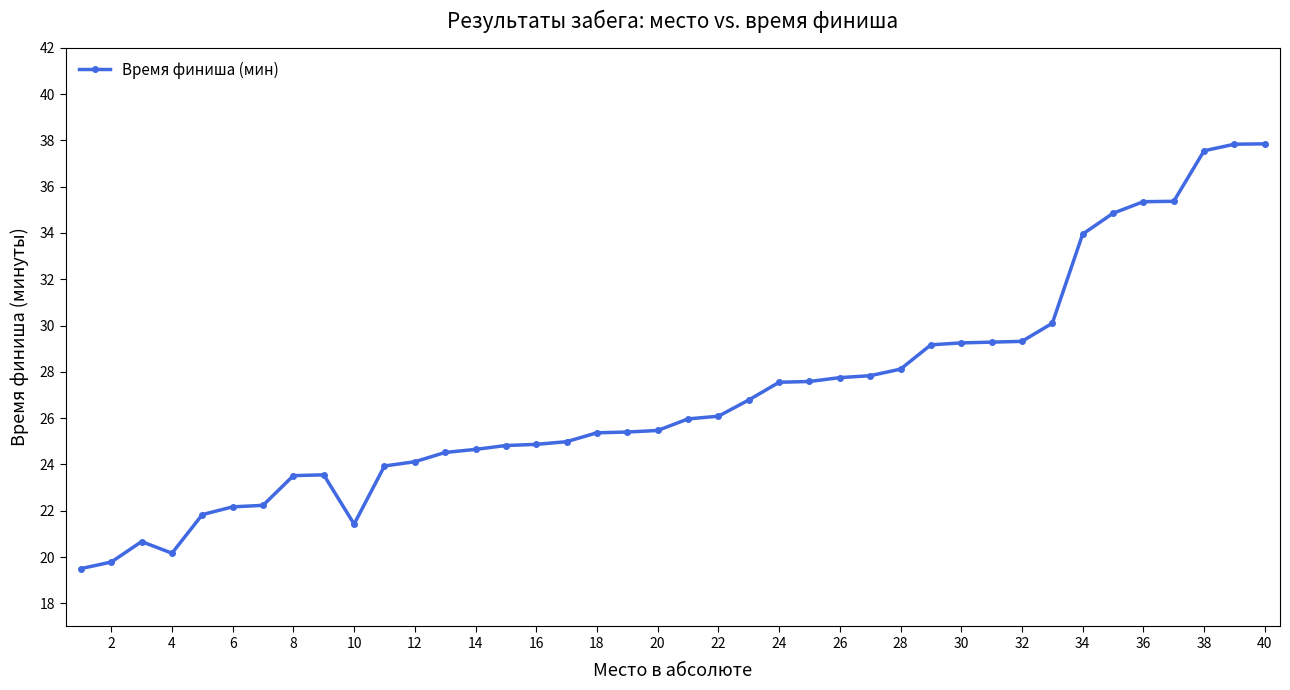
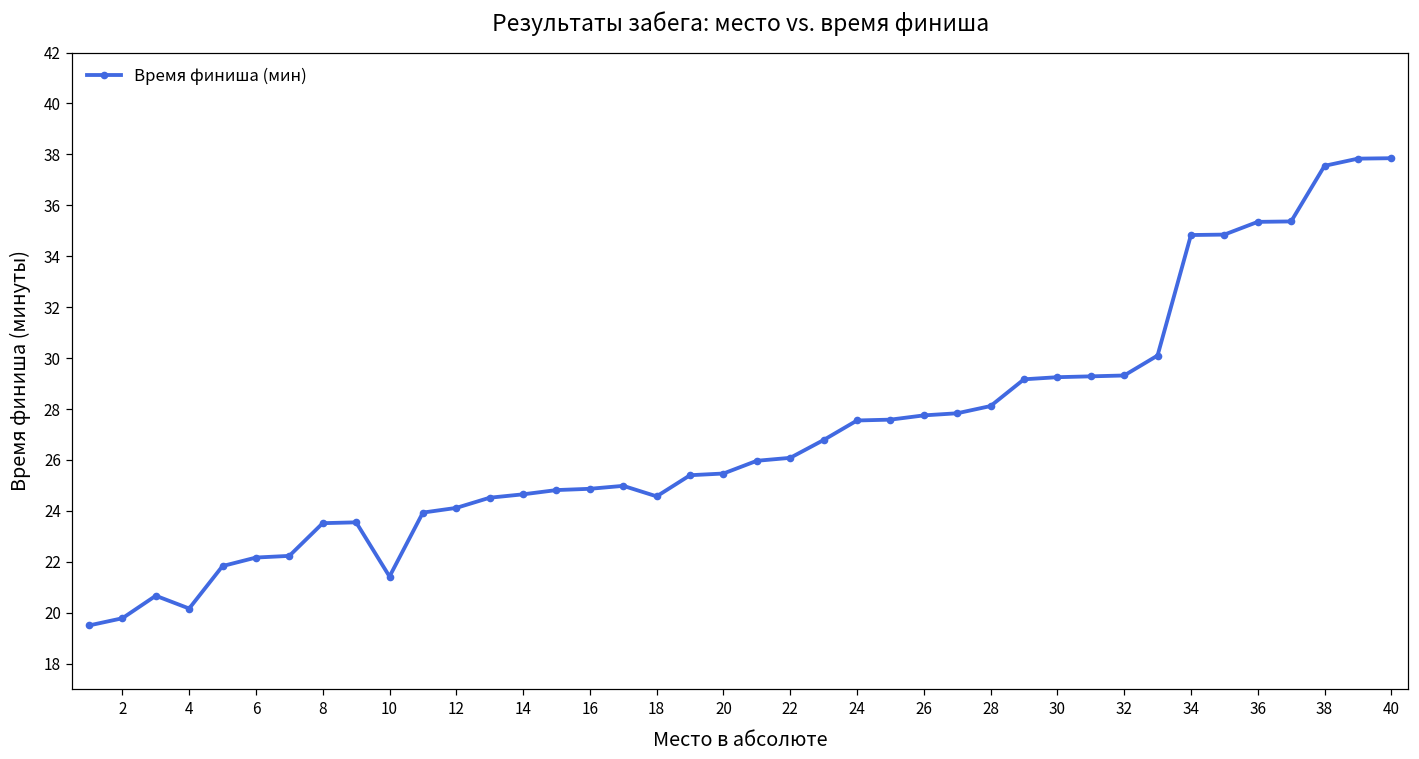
  {
    "2": 19.8,
    "4": 20.2,
    "6": 22.2,
    "8": 23.5,
    "10": 21.4,
    "12": 24.1,
    "14": 24.7,
    "16": 24.9,
-   "18": 25.4,
+   "18": 24.6,
    "20": 25.5,
    "22": 26.1,
    "24": 27.6,
    "26": 27.8,
    "28": 28.1,
    "30": 29.3,
    "32": 29.3,
-   "34": 34.0,
+   "34": 34.8,
    "36": 35.4,
    "38": 37.6,
    "40": 37.9
  }
